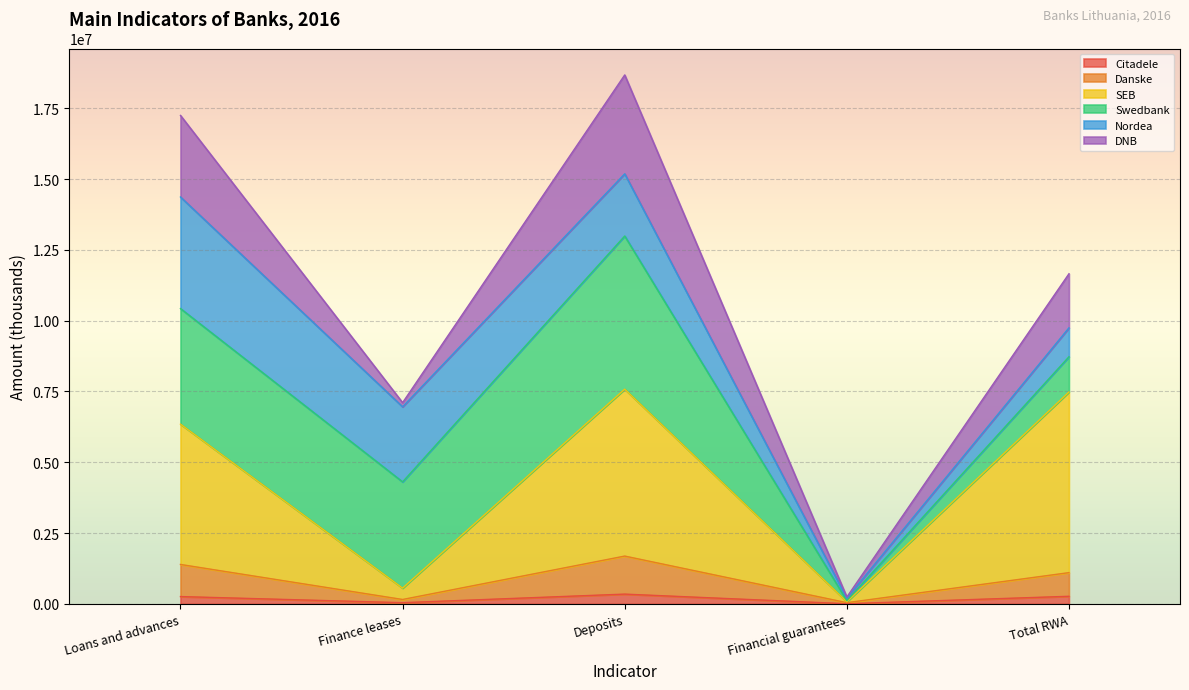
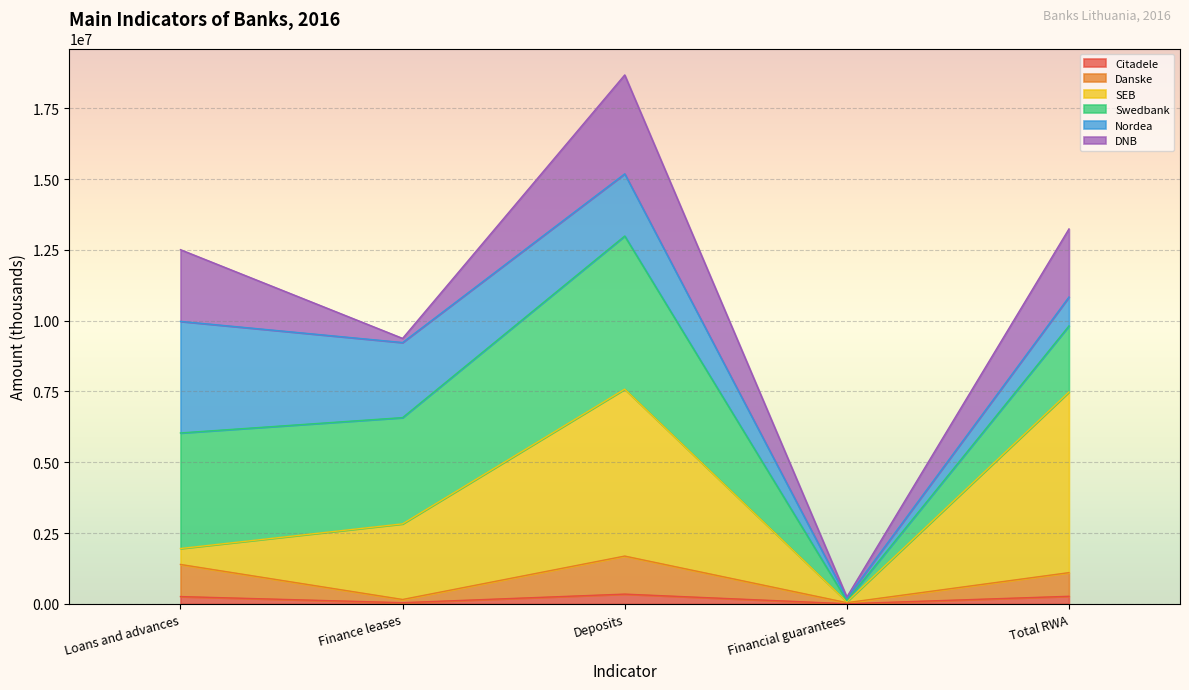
  {
    "SEB": {
-     "Loans and advances": 5000000,
-     "Finance leases": 400000,
+     "Loans and advances": 600000,
+     "Finance leases": 2700000,
      "Deposits": 5900000,
      "Total RWA": 6400000
    },
    "Swedbank": {
      "Loans and advances": 4100000,
      "Finance leases": 3800000,
      "Deposits": 5400000,
-     "Total RWA": 1200000
+     "Total RWA": 2300000
    },
    "Nordea": {
      "Loans and advances": 3900000,
      "Finance leases": 2700000,
      "Deposits": 2200000,
      "Total RWA": 1000000
    },
    "DNB": {
-     "Loans and advances": 2900000,
+     "Loans and advances": 2500000,
      "Finance leases": 100000,
      "Deposits": 3500000,
-     "Total RWA": 1900000
+     "Total RWA": 2400000
    }
  }
